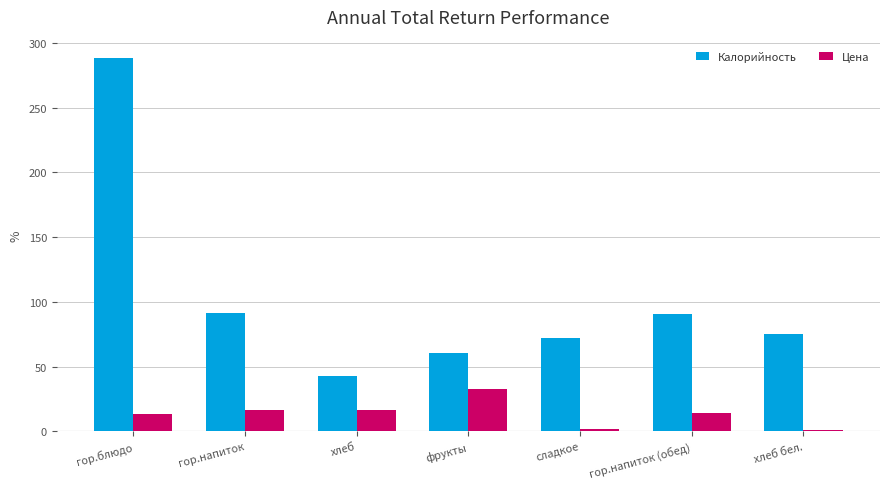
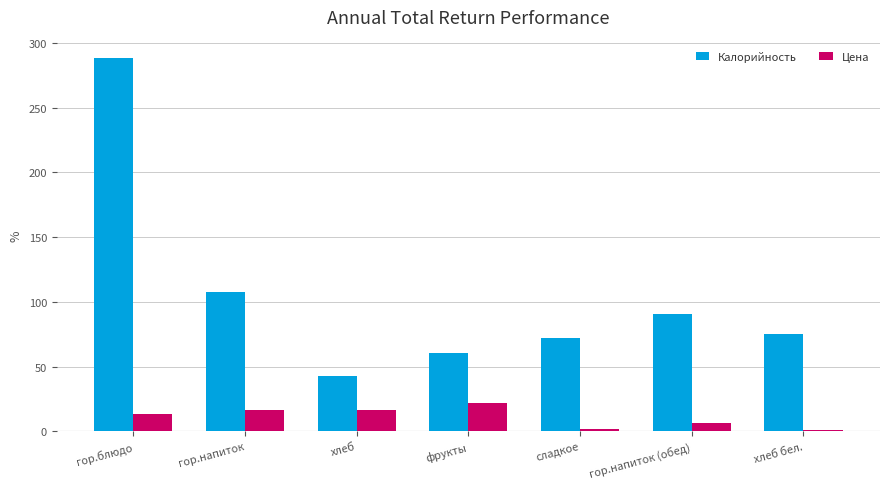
  {
    "Калорийность": {
      "гор.блюдо": 288,
-     "гор.напиток": 91,
+     "гор.напиток": 108,
      "хлеб": 43,
      "фрукты": 61,
      "сладкое": 72,
      "гор.напиток (обед)": 91,
      "хлеб бел.": 75
    },
    "Цена": {
      "гор.блюдо": 14,
      "гор.напиток": 17,
      "хлеб": 17,
-     "фрукты": 33,
+     "фрукты": 22,
      "сладкое": 2,
-     "гор.напиток (обед)": 14
+     "гор.напиток (обед)": 7
    }
  }
